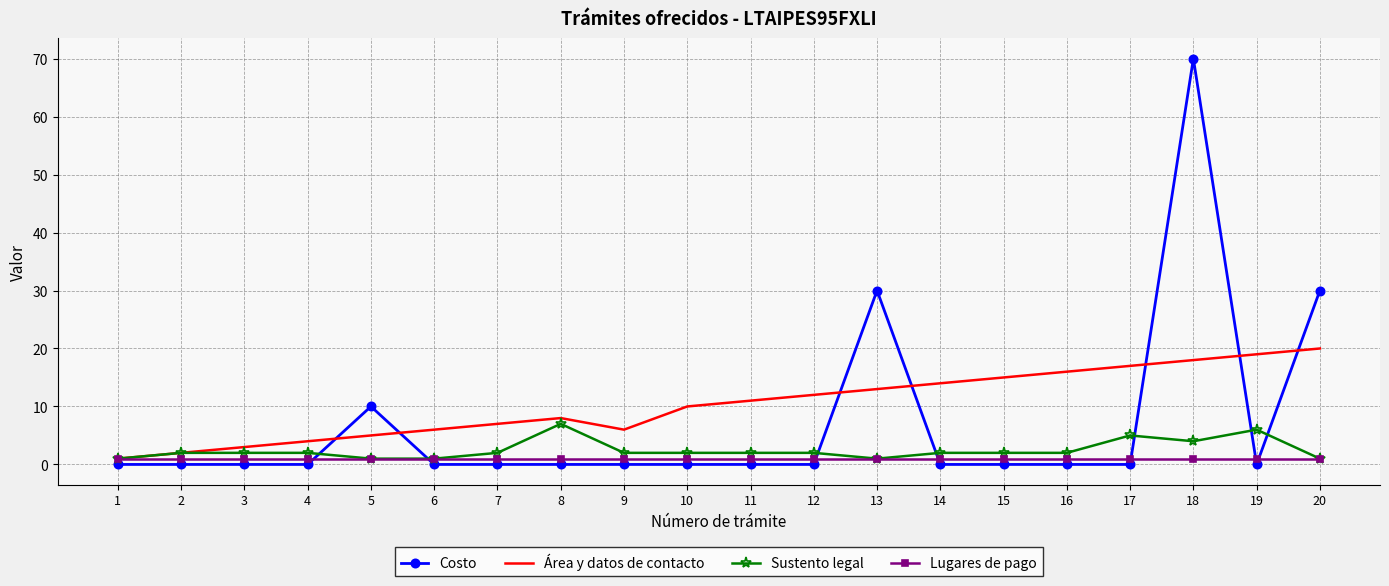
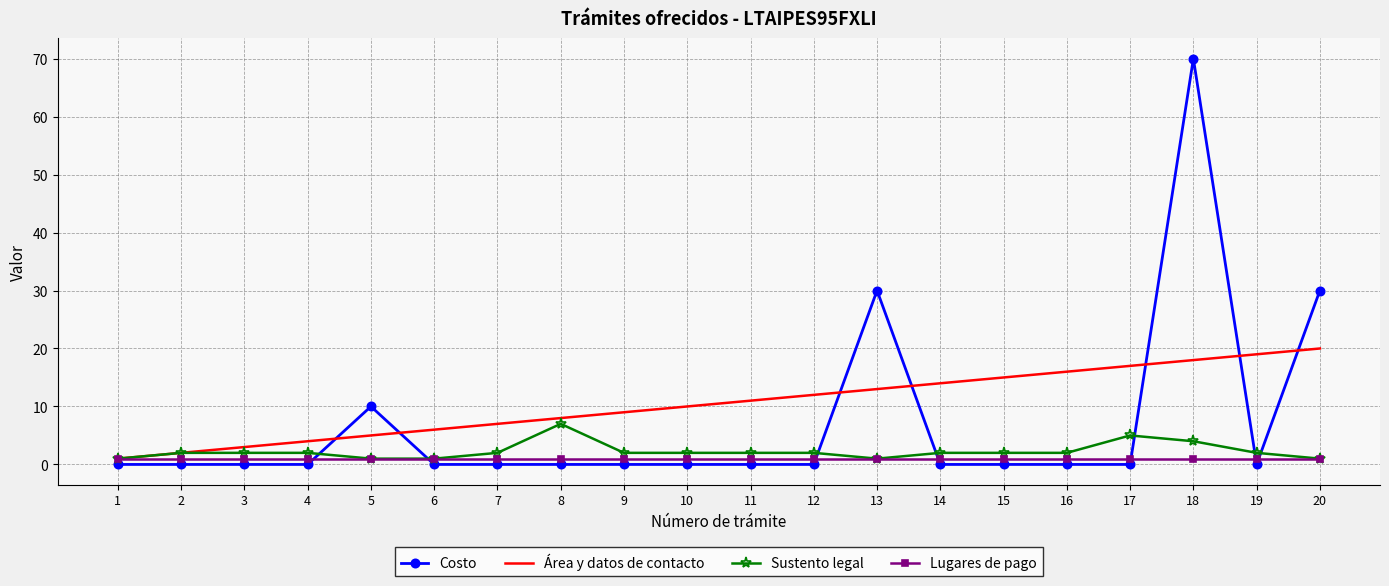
  {
    "Costo": {
      "1": 0,
      "2": 0,
      "3": 0,
      "4": 0,
      "5": 10,
      "6": 0,
      "7": 0,
      "8": 0,
      "9": 0,
      "10": 0,
      "11": 0,
      "12": 0,
      "13": 30,
      "14": 0,
      "15": 0,
      "16": 0,
      "17": 0,
      "18": 70,
      "19": 0,
      "20": 30
    },
    "Área y datos de contacto": {
      "3": 3,
      "4": 4,
      "5": 5,
      "6": 6,
      "7": 7,
      "8": 8,
-     "9": 6,
+     "9": 9,
      "10": 10,
      "11": 11,
      "12": 12,
      "13": 13,
      "14": 14,
      "15": 15,
      "16": 16,
      "17": 17,
      "18": 18,
      "19": 19,
      "20": 20
    },
    "Sustento legal": {
      "3": 2,
      "4": 2,
      "7": 2,
      "8": 7,
      "9": 2,
      "10": 2,
      "11": 2,
      "12": 2,
      "14": 2,
      "15": 2,
      "16": 2,
      "17": 5,
      "18": 4,
-     "19": 6
+     "19": 2
    },
    "Lugares de pago": {
      "2": 1,
      "3": 1,
      "4": 1,
      "7": 1,
      "8": 1,
      "9": 1,
      "10": 1,
      "11": 1,
      "12": 1,
      "14": 1,
      "15": 1,
      "16": 1,
      "17": 1,
      "18": 1,
      "19": 1
    }
  }
